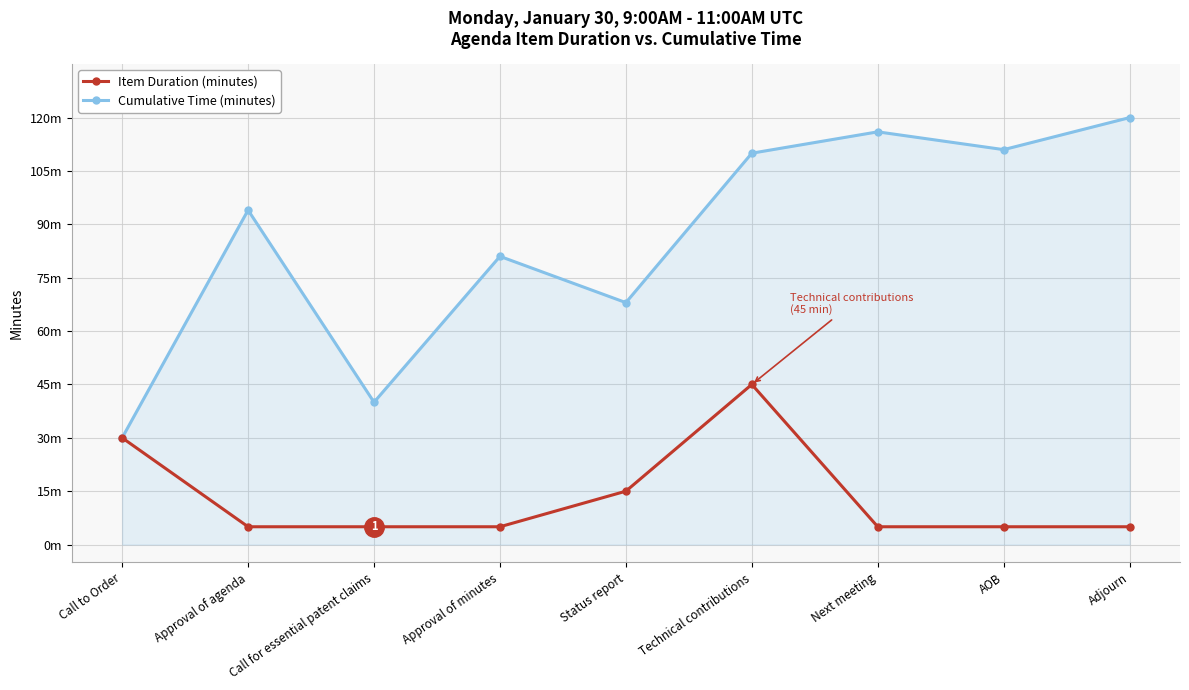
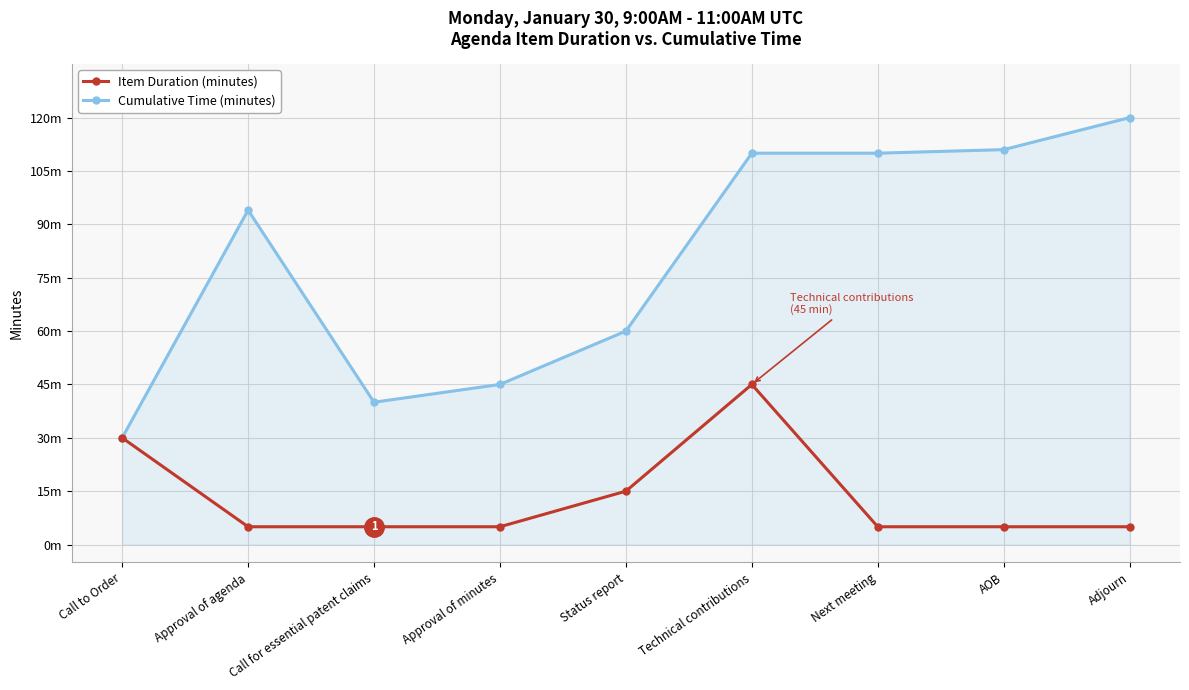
  {
    "Cumulative Time (minutes)": {
      "Approval of agenda": "94m",
      "Call for essential patent claims": "40m",
-     "Approval of minutes": "81m",
-     "Status report": "68m",
+     "Approval of minutes": "45m",
+     "Status report": "60m",
      "Technical contributions": "110m",
-     "Next meeting": "116m",
+     "Next meeting": "110m",
      "AOB": "111m",
      "Adjourn": "120m"
    }
  }
